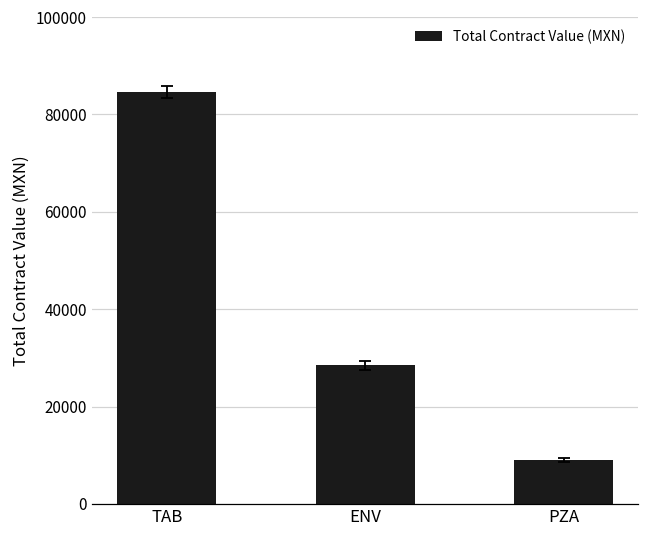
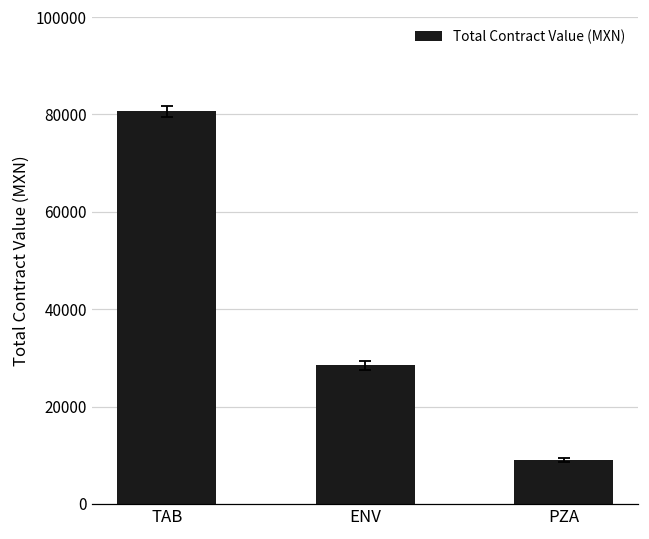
  {
    "Total Contract Value (MXN)": {
-     "TAB": 85000,
+     "TAB": 81000,
      "ENV": 28000,
      "PZA": 9000
    }
  }
